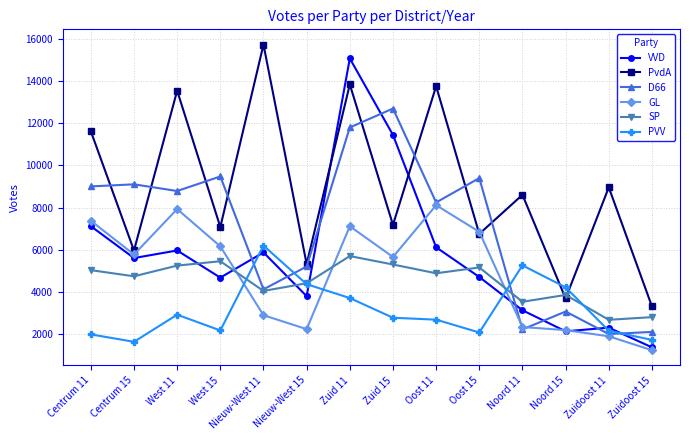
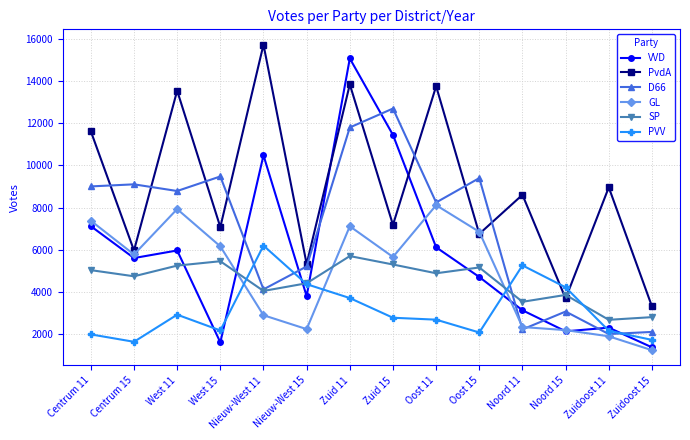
  {
    "VVD": {
      "Centrum 11": 7100,
      "Centrum 15": 5600,
      "West 11": 6000,
-     "West 15": 4700,
-     "Nieuw-West 11": 5900,
+     "West 15": 1600,
+     "Nieuw-West 11": 10500,
      "Nieuw-West 15": 3800,
      "Zuid 11": 15100,
      "Zuid 15": 11400,
      "Oost 11": 6100,
      "Oost 15": 4700,
      "Noord 11": 3100,
      "Zuidoost 11": 2300,
      "Zuidoost 15": 1400
    },
    "PvdA": {
      "Centrum 11": 11600,
      "Centrum 15": 6000,
      "West 11": 13500,
      "West 15": 7100,
      "Nieuw-West 11": 15700,
      "Zuid 11": 13800,
      "Zuid 15": 7200,
      "Oost 11": 13800,
      "Noord 11": 8600,
      "Noord 15": 3700,
      "Zuidoost 11": 9000,
      "Zuidoost 15": 3300
    },
    "PVV": {
      "Centrum 11": 2000,
      "Centrum 15": 1600,
      "West 11": 2900,
      "West 15": 2200,
      "Nieuw-West 11": 6200,
      "Zuid 11": 3700,
      "Zuid 15": 2800,
      "Oost 11": 2700,
      "Oost 15": 2100,
      "Noord 11": 5300,
      "Noord 15": 4200,
      "Zuidoost 11": 2100,
      "Zuidoost 15": 1700
    }
  }
